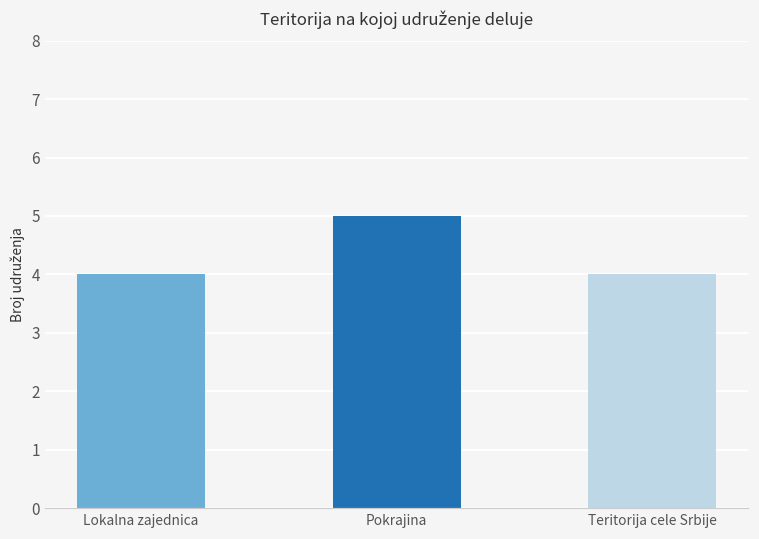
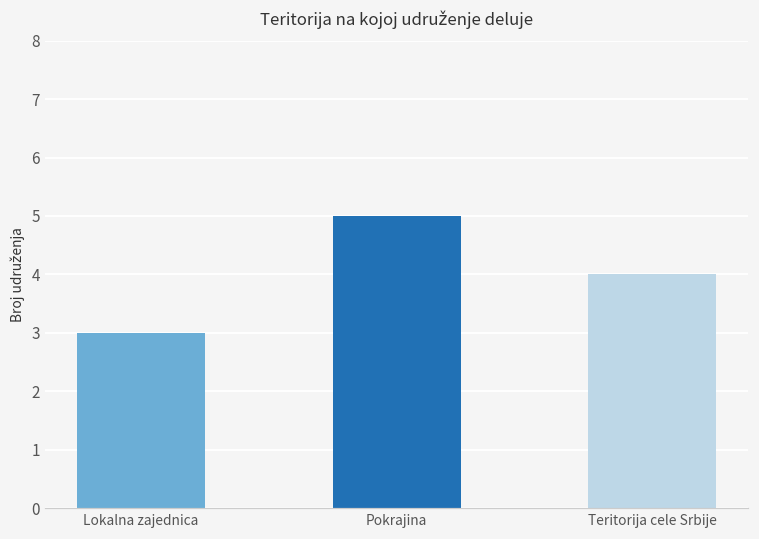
  {
-   "Lokalna zajednica": 4,
+   "Lokalna zajednica": 3,
    "Pokrajina": 5,
    "Teritorija cele Srbije": 4
  }
